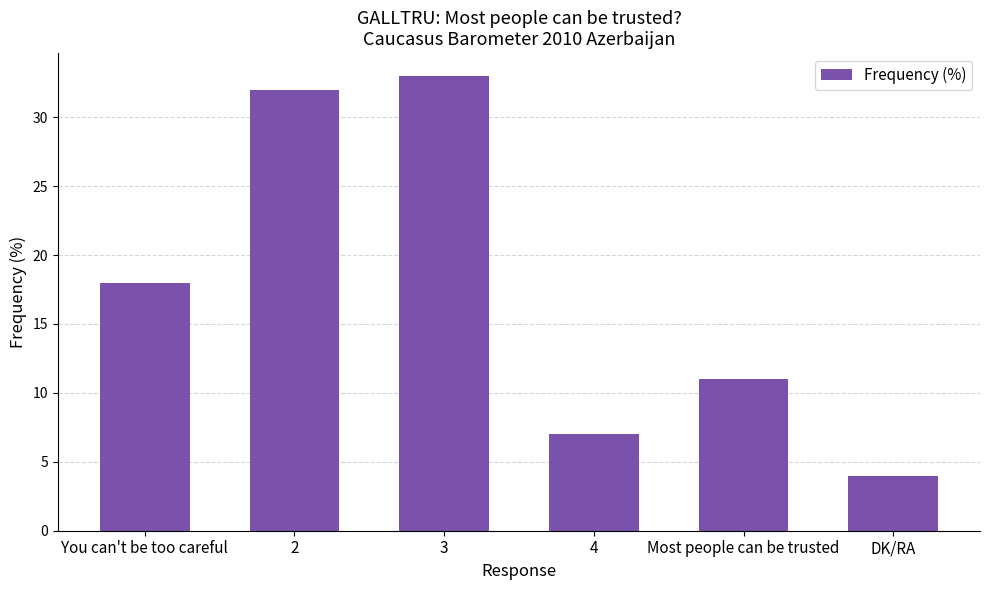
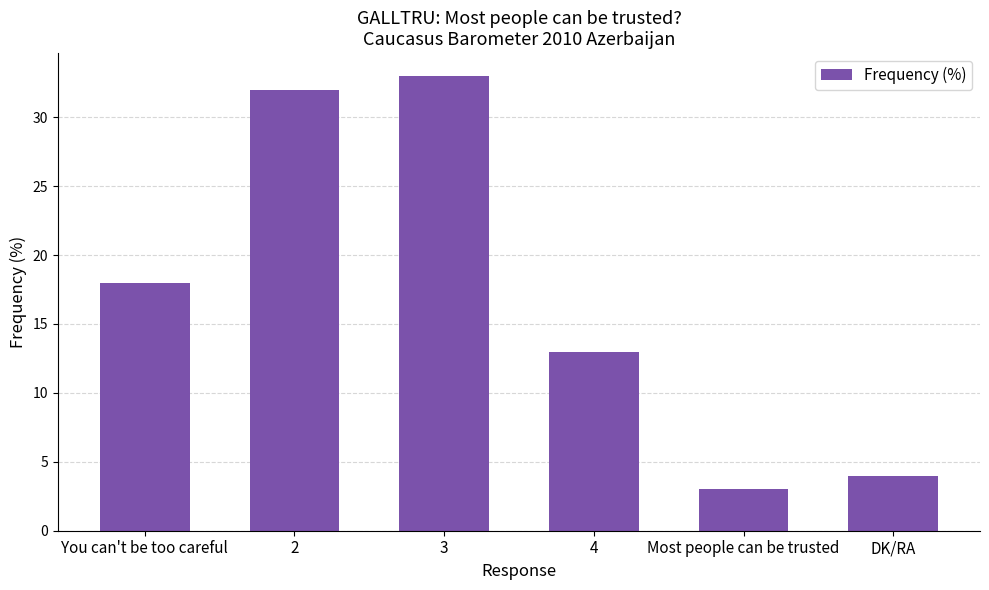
  {
    "You can't be too careful": 18,
    "2": 32,
    "3": 33,
-   "4": 7,
-   "Most people can be trusted": 11,
+   "4": 13,
+   "Most people can be trusted": 3,
    "DK/RA": 4
  }
